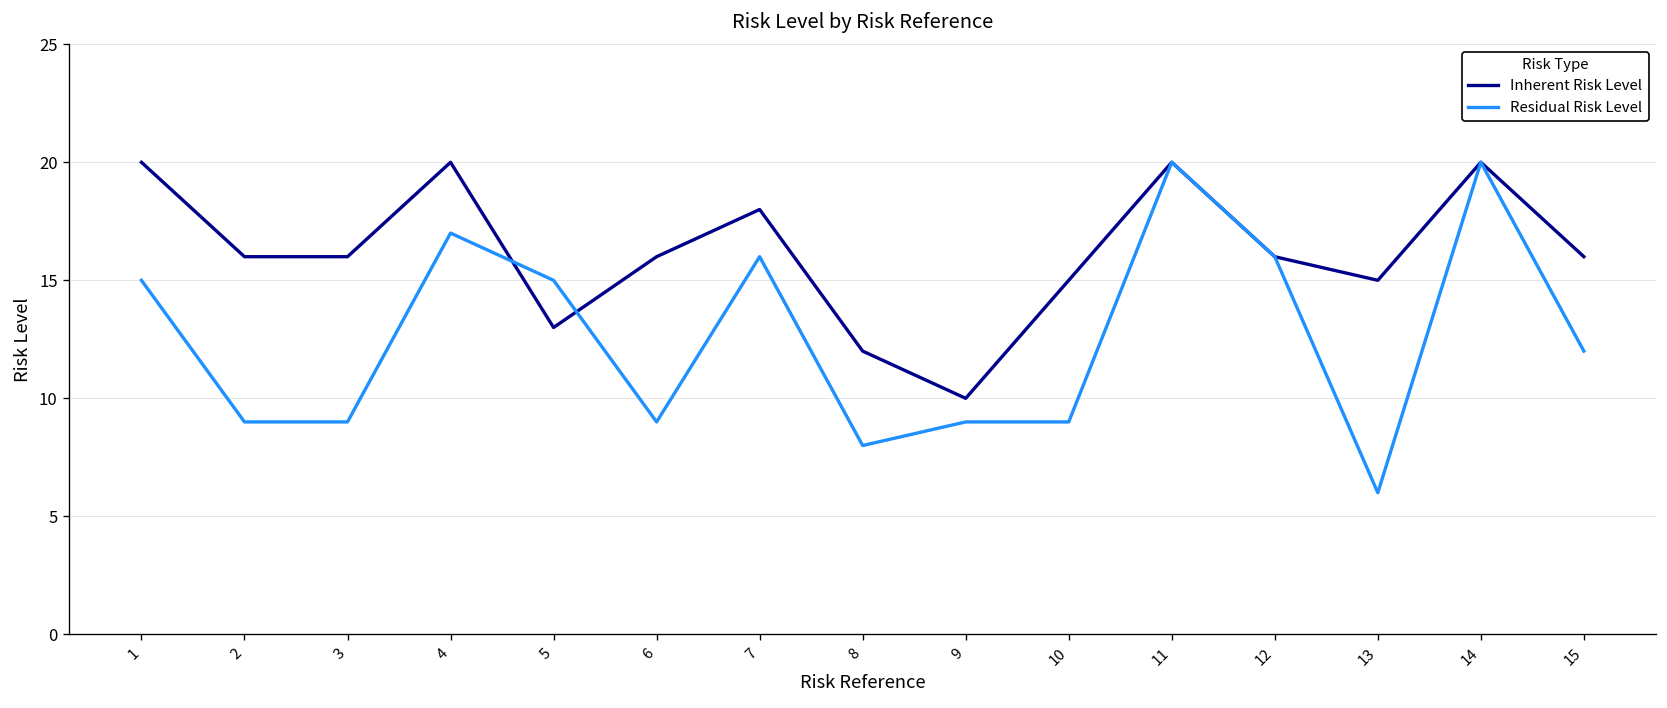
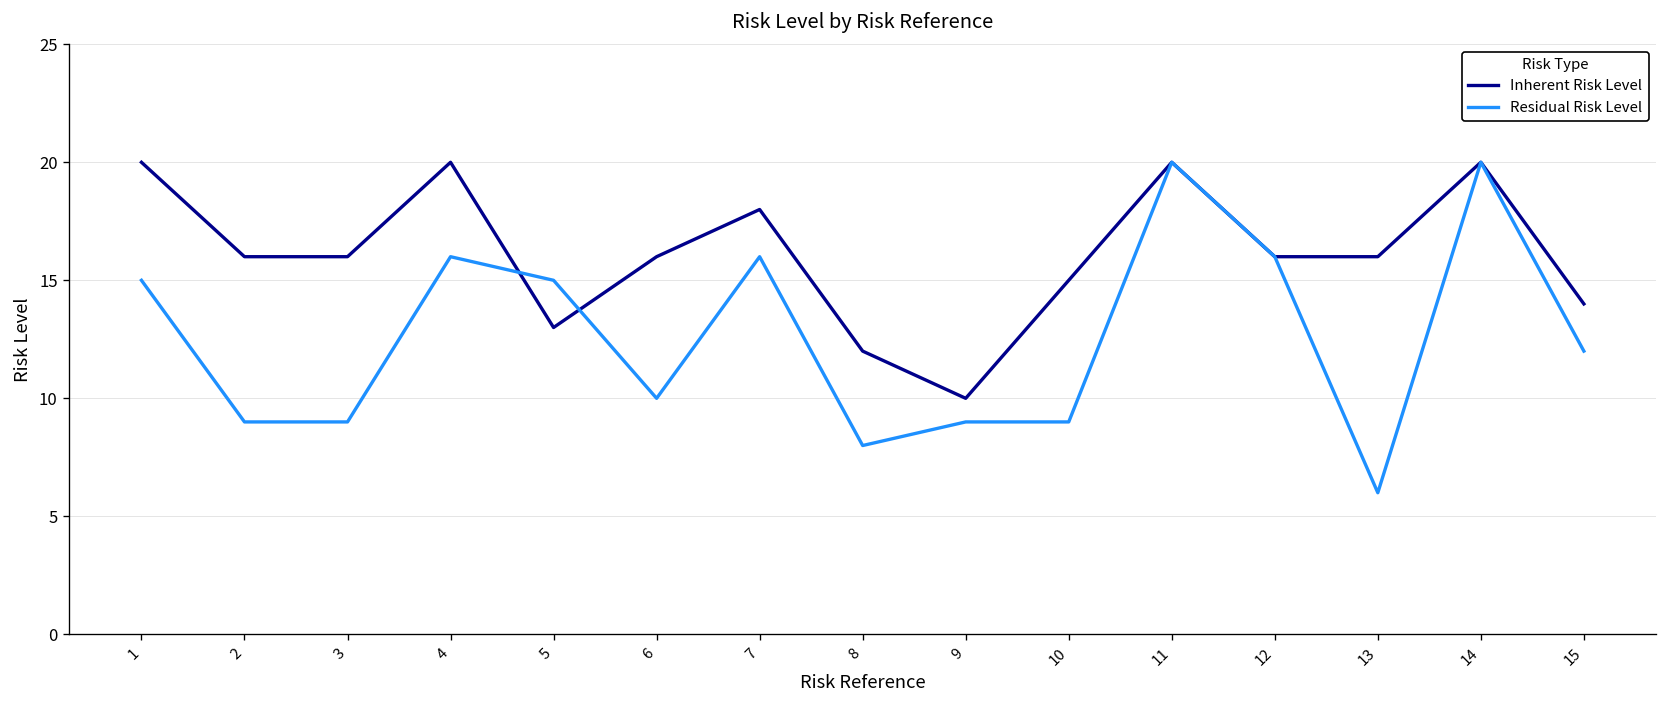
  {
    "Inherent Risk Level": {
      "1": 20,
      "2": 16,
      "3": 16,
      "4": 20,
      "5": 13,
      "6": 16,
      "7": 18,
      "8": 12,
      "9": 10,
      "10": 15,
-     "13": 15,
-     "15": 16
+     "13": 16,
+     "15": 14
    },
    "Residual Risk Level": {
      "1": 15,
      "2": 9,
      "3": 9,
-     "4": 17,
+     "4": 16,
      "5": 15,
-     "6": 9,
+     "6": 10,
      "7": 16,
      "8": 8,
      "9": 9,
      "10": 9,
      "13": 6,
      "15": 12
    }
  }
